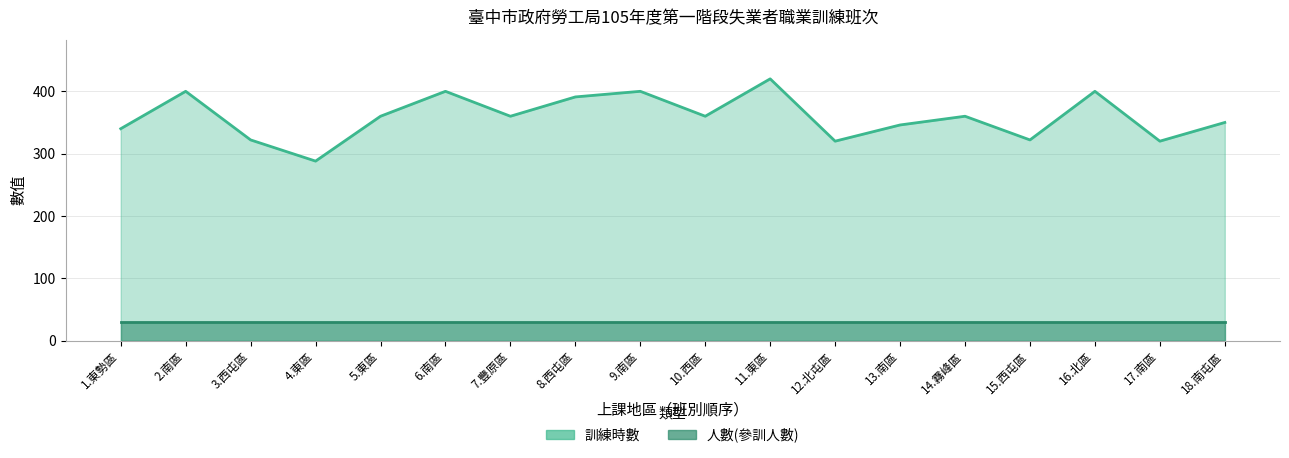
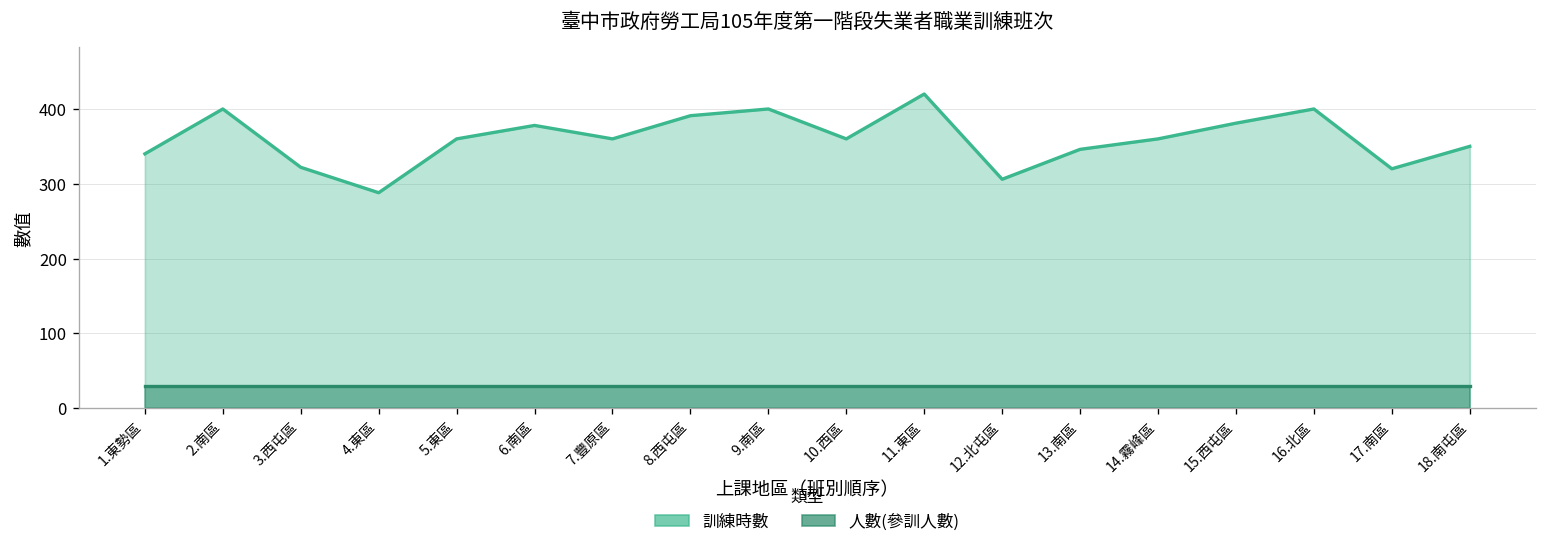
  {
    "訓練時數": {
      "1.東勢區": 340,
      "2.南區": 400,
      "3.西屯區": 320,
      "4.東區": 290,
      "5.東區": 360,
-     "6.南區": 400,
+     "6.南區": 380,
      "7.豐原區": 360,
      "8.西屯區": 390,
      "9.南區": 400,
      "10.西區": 360,
      "11.東區": 420,
-     "12.北屯區": 320,
+     "12.北屯區": 310,
      "13.南區": 350,
      "14.霧峰區": 360,
-     "15.西屯區": 320,
+     "15.西屯區": 380,
      "16.北區": 400,
      "17.南區": 320,
      "18.南屯區": 350
    },
    "人數(參訓人數)": {
      "1.東勢區": 30,
      "2.南區": 30,
      "3.西屯區": 30,
      "4.東區": 30,
      "5.東區": 30,
      "6.南區": 30,
      "7.豐原區": 30,
      "8.西屯區": 30,
      "9.南區": 30,
      "10.西區": 30,
      "11.東區": 30,
      "12.北屯區": 30,
      "13.南區": 30,
      "14.霧峰區": 30,
      "15.西屯區": 30,
      "16.北區": 30,
      "17.南區": 30,
      "18.南屯區": 30
    }
  }
